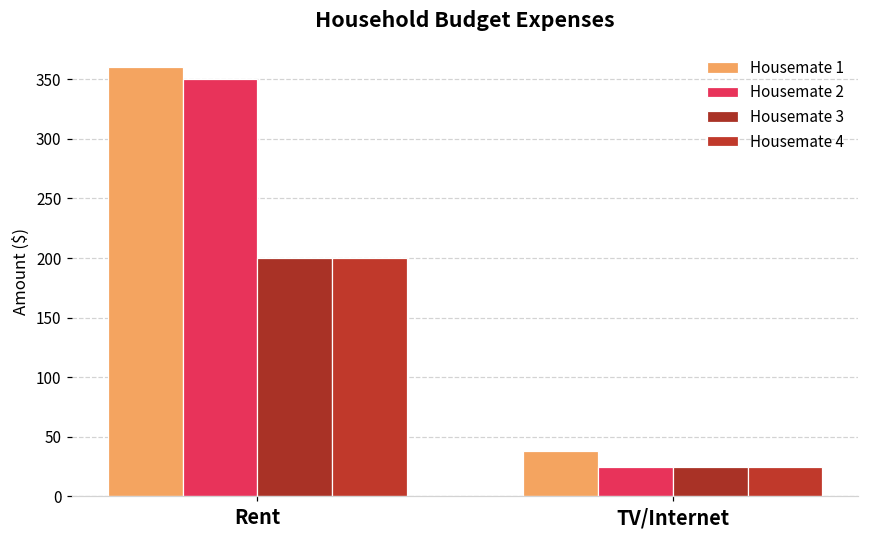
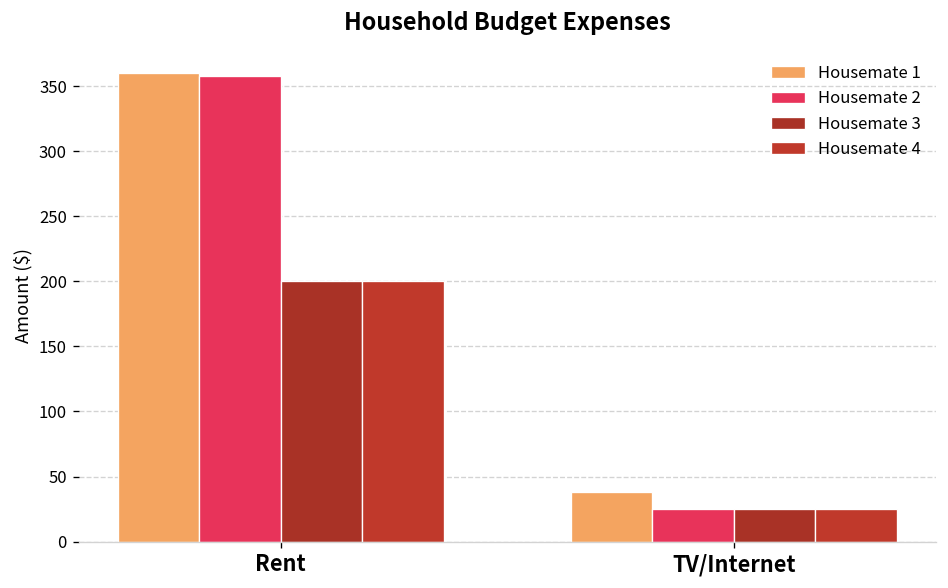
  {
    "Housemate 1": {
      "Rent": 360,
      "TV/Internet": 38
    },
    "Housemate 2": {
-     "Rent": 350,
+     "Rent": 358,
      "TV/Internet": 25
    }
  }
